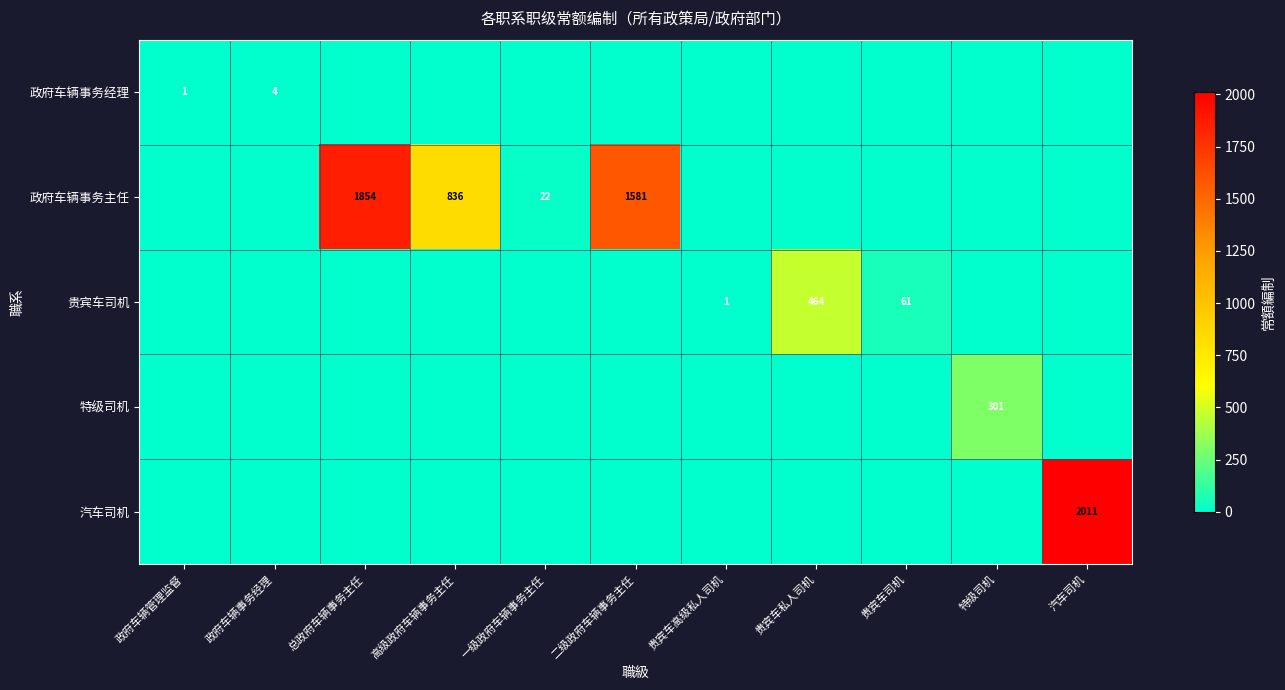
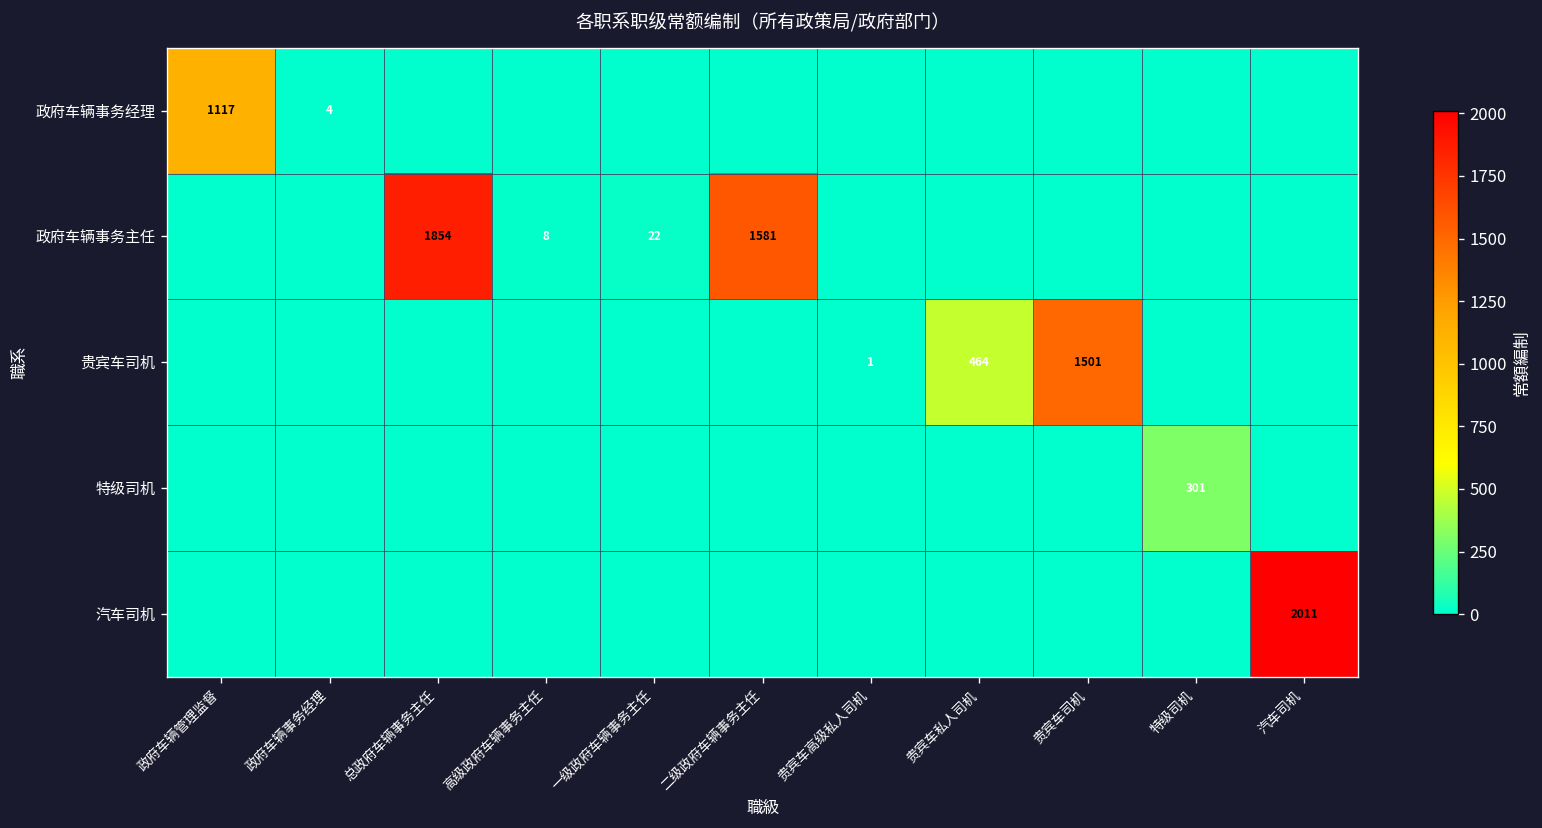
  {
    "政府车辆事务经理": {
-     "政府车辆管理监督": 1,
+     "政府车辆管理监督": 1117,
      "政府车辆事务经理": 4
    },
    "政府车辆事务主任": {
      "总政府车辆事务主任": 1854,
-     "高级政府车辆事务主任": 836,
+     "高级政府车辆事务主任": 8,
      "一级政府车辆事务主任": 22,
      "二级政府车辆事务主任": 1581
    },
    "贵宾车司机": {
      "贵宾车高级私人司机": 1,
      "贵宾车私人司机": 464,
-     "贵宾车司机": 61
+     "贵宾车司机": 1501
    },
    "特级司机": {
      "特级司机": 301
    },
    "汽车司机": {
      "汽车司机": 2011
    }
  }
